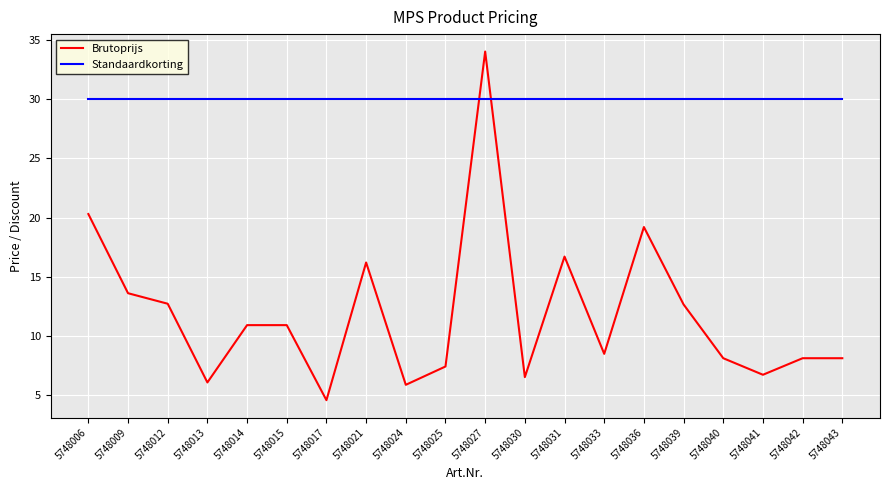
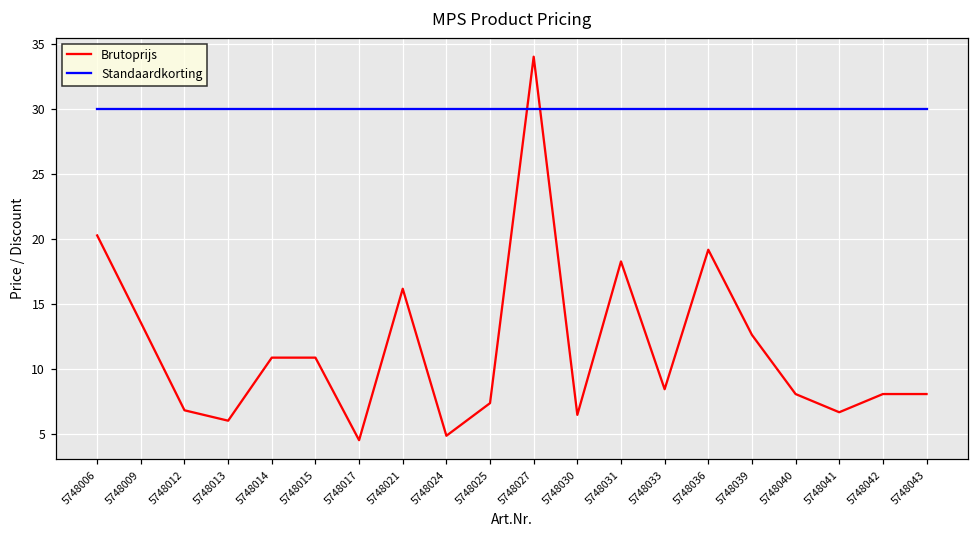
  {
    "Brutoprijs": {
      "5748006": 20.3,
      "5748009": 13.6,
-     "5748012": 12.7,
+     "5748012": 6.9,
      "5748013": 6.1,
      "5748014": 10.9,
      "5748015": 10.9,
      "5748017": 4.6,
      "5748021": 16.2,
-     "5748024": 5.9,
+     "5748024": 4.9,
      "5748025": 7.4,
      "5748027": 34.1,
      "5748030": 6.5,
-     "5748031": 16.7,
+     "5748031": 18.3,
      "5748033": 8.5,
      "5748036": 19.2,
      "5748039": 12.7,
      "5748040": 8.1,
      "5748041": 6.7,
      "5748042": 8.1,
      "5748043": 8.1
    },
    "Standaardkorting": {
      "5748006": 30.0,
      "5748009": 30.0,
      "5748012": 30.0,
      "5748013": 30.0,
      "5748014": 30.0,
      "5748015": 30.0,
      "5748017": 30.0,
      "5748021": 30.0,
      "5748024": 30.0,
      "5748025": 30.0,
      "5748027": 30.0,
      "5748030": 30.0,
      "5748031": 30.0,
      "5748033": 30.0,
      "5748036": 30.0,
      "5748039": 30.0,
      "5748040": 30.0,
      "5748041": 30.0,
      "5748042": 30.0,
      "5748043": 30.0
    }
  }
